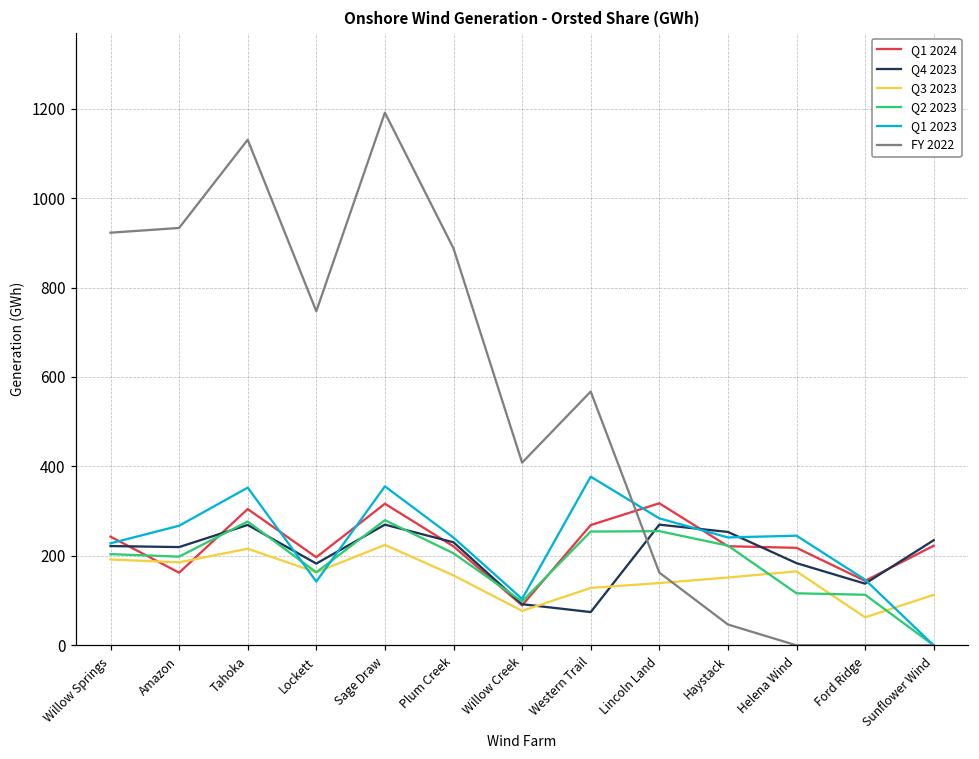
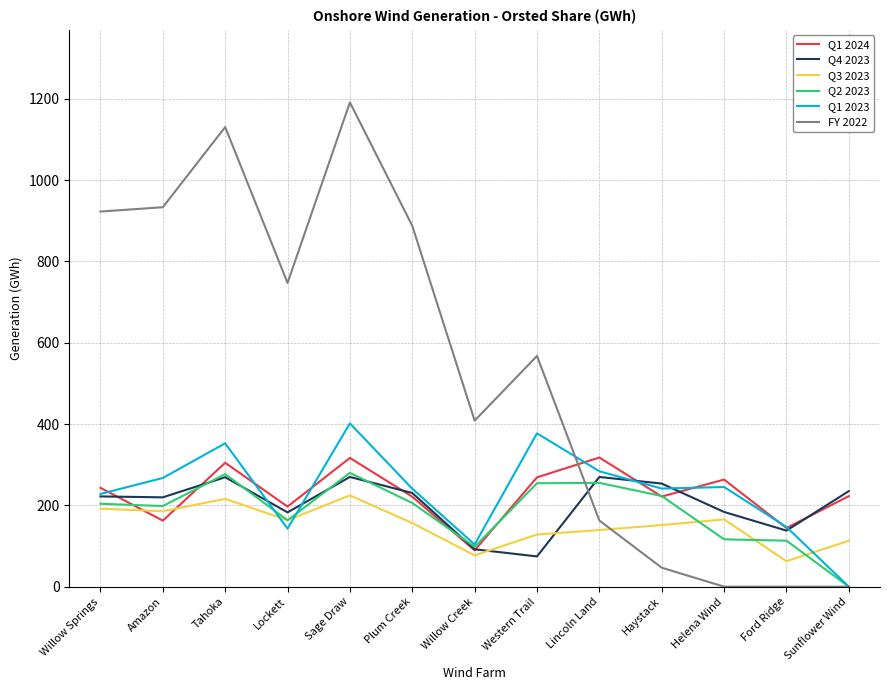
  {
    "Q1 2024": {
      "Willow Springs": 240,
      "Amazon": 160,
      "Tahoka": 300,
      "Lockett": 200,
      "Sage Draw": 320,
      "Plum Creek": 220,
      "Western Trail": 270,
      "Lincoln Land": 320,
-     "Helena Wind": 220,
+     "Helena Wind": 260,
      "Sunflower Wind": 220
    },
    "Q4 2023": {
      "Amazon": 220,
      "Tahoka": 270,
      "Lockett": 180,
      "Sage Draw": 270,
      "Plum Creek": 230,
      "Western Trail": 70,
      "Lincoln Land": 270,
      "Haystack": 250,
      "Helena Wind": 180,
      "Ford Ridge": 140,
      "Sunflower Wind": 240
    },
    "Q3 2023": {
      "Willow Springs": 190,
      "Amazon": 190,
      "Tahoka": 220,
      "Sage Draw": 220,
      "Plum Creek": 160,
      "Willow Creek": 80,
      "Western Trail": 130,
      "Lincoln Land": 140,
      "Haystack": 150,
      "Helena Wind": 170,
      "Ford Ridge": 60,
      "Sunflower Wind": 110
    },
    "Q2 2023": {
      "Willow Springs": 200,
      "Amazon": 200,
      "Tahoka": 280,
      "Sage Draw": 280,
      "Plum Creek": 210,
      "Western Trail": 250,
      "Lincoln Land": 260,
      "Helena Wind": 120,
      "Ford Ridge": 110
    },
    "Q1 2023": {
      "Amazon": 270,
      "Tahoka": 350,
      "Lockett": 140,
-     "Sage Draw": 360,
+     "Sage Draw": 400,
      "Plum Creek": 240,
      "Western Trail": 380,
      "Lincoln Land": 280,
      "Haystack": 240,
      "Helena Wind": 250
    },
    "FY 2022": {
      "Willow Springs": 920,
      "Amazon": 930,
      "Tahoka": 1130,
      "Lockett": 750,
      "Sage Draw": 1190,
      "Plum Creek": 890,
      "Willow Creek": 410,
      "Western Trail": 570,
      "Lincoln Land": 160,
      "Haystack": 50,
      "Helena Wind": 0,
      "Ford Ridge": 0
    }
  }
